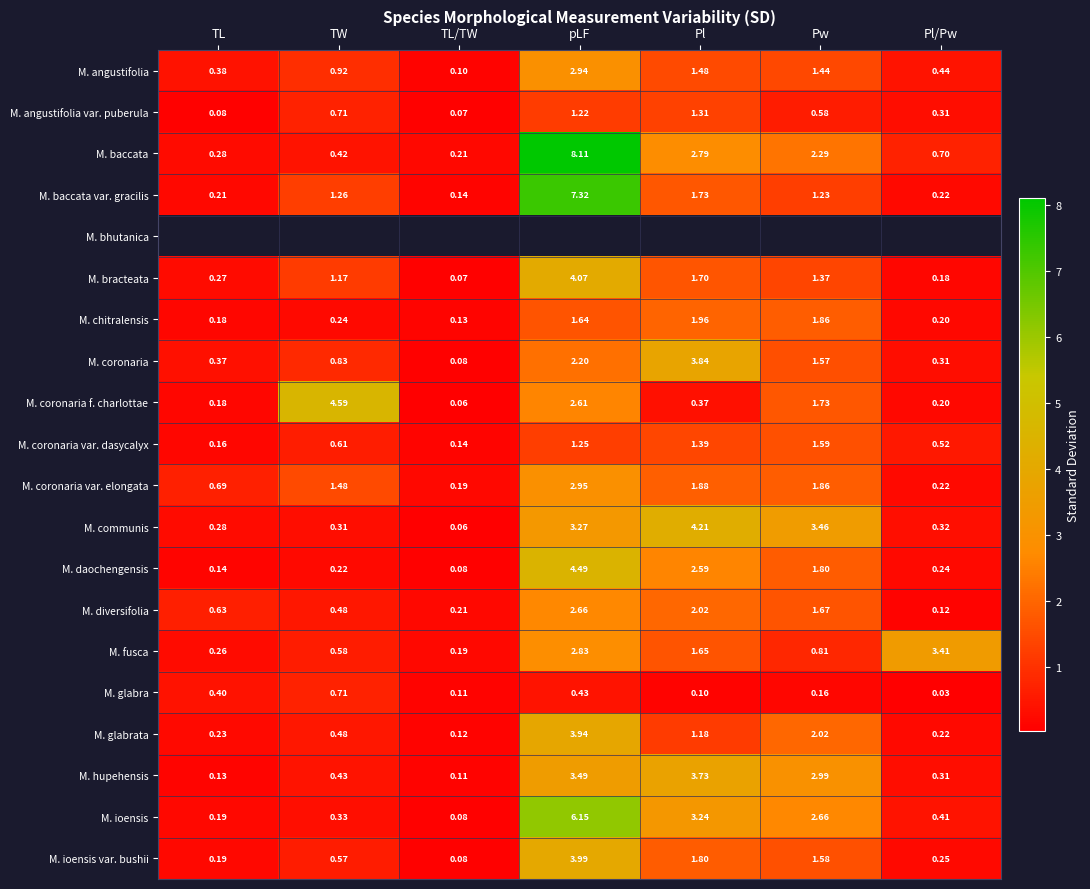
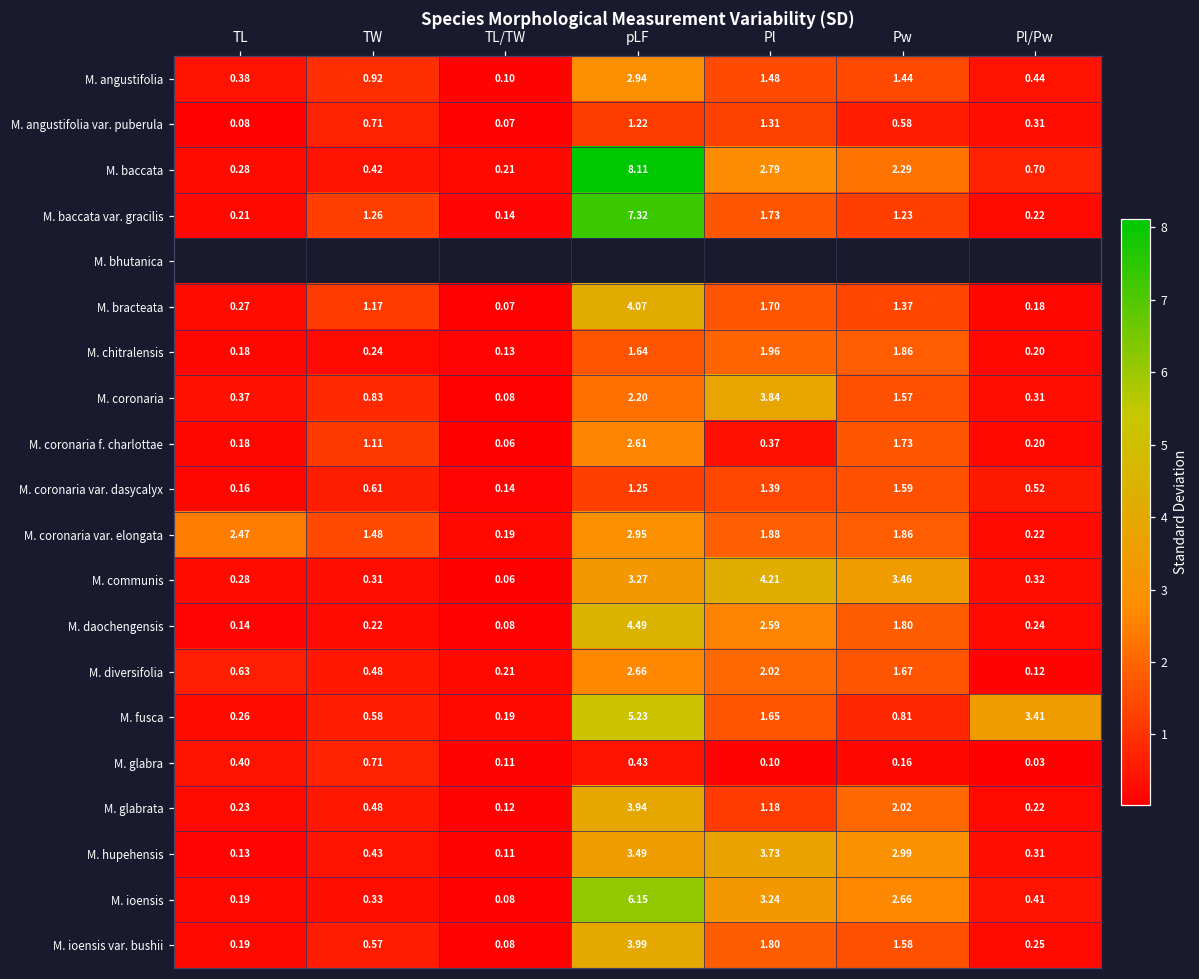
  {
    "M. angustifolia": {
      "TL": 0.38,
      "TW": 0.92,
      "TL/TW": 0.10,
      "pLF": 2.94,
      "Pl": 1.48,
      "Pw": 1.44,
      "Pl/Pw": 0.44
    },
    "M. angustifolia var. puberula": {
      "TL": 0.08,
      "TW": 0.71,
      "TL/TW": 0.07,
      "pLF": 1.22,
      "Pl": 1.31,
      "Pw": 0.58,
      "Pl/Pw": 0.31
    },
    "M. baccata": {
      "TL": 0.28,
      "TW": 0.42,
      "TL/TW": 0.21,
      "pLF": 8.11,
      "Pl": 2.79,
      "Pw": 2.29,
      "Pl/Pw": 0.70
    },
    "M. baccata var. gracilis": {
      "TL": 0.21,
      "TW": 1.26,
      "TL/TW": 0.14,
      "pLF": 7.32,
      "Pl": 1.73,
      "Pw": 1.23,
      "Pl/Pw": 0.22
    },
    "M. bracteata": {
      "TL": 0.27,
      "TW": 1.17,
      "TL/TW": 0.07,
      "pLF": 4.07,
      "Pl": 1.70,
      "Pw": 1.37,
      "Pl/Pw": 0.18
    },
    "M. chitralensis": {
      "TL": 0.18,
      "TW": 0.24,
      "TL/TW": 0.13,
      "pLF": 1.64,
      "Pl": 1.96,
      "Pw": 1.86,
      "Pl/Pw": 0.20
    },
    "M. coronaria": {
      "TL": 0.37,
      "TW": 0.83,
      "TL/TW": 0.08,
      "pLF": 2.20,
      "Pl": 3.84,
      "Pw": 1.57,
      "Pl/Pw": 0.31
    },
    "M. coronaria f. charlottae": {
      "TL": 0.18,
-     "TW": 4.59,
+     "TW": 1.11,
      "TL/TW": 0.06,
      "pLF": 2.61,
      "Pl": 0.37,
      "Pw": 1.73,
      "Pl/Pw": 0.20
    },
    "M. coronaria var. dasycalyx": {
      "TL": 0.16,
      "TW": 0.61,
      "TL/TW": 0.14,
      "pLF": 1.25,
      "Pl": 1.39,
      "Pw": 1.59,
      "Pl/Pw": 0.52
    },
    "M. coronaria var. elongata": {
-     "TL": 0.69,
+     "TL": 2.47,
      "TW": 1.48,
      "TL/TW": 0.19,
      "pLF": 2.95,
      "Pl": 1.88,
      "Pw": 1.86,
      "Pl/Pw": 0.22
    },
    "M. communis": {
      "TL": 0.28,
      "TW": 0.31,
      "TL/TW": 0.06,
      "pLF": 3.27,
      "Pl": 4.21,
      "Pw": 3.46,
      "Pl/Pw": 0.32
    },
    "M. daochengensis": {
      "TL": 0.14,
      "TW": 0.22,
      "TL/TW": 0.08,
      "pLF": 4.49,
      "Pl": 2.59,
      "Pw": 1.80,
      "Pl/Pw": 0.24
    },
    "M. diversifolia": {
      "TL": 0.63,
      "TW": 0.48,
      "TL/TW": 0.21,
      "pLF": 2.66,
      "Pl": 2.02,
      "Pw": 1.67,
      "Pl/Pw": 0.12
    },
    "M. fusca": {
      "TL": 0.26,
      "TW": 0.58,
      "TL/TW": 0.19,
-     "pLF": 2.83,
+     "pLF": 5.23,
      "Pl": 1.65,
      "Pw": 0.81,
      "Pl/Pw": 3.41
    },
    "M. glabra": {
      "TL": 0.40,
      "TW": 0.71,
      "TL/TW": 0.11,
      "pLF": 0.43,
      "Pl": 0.10,
      "Pw": 0.16,
      "Pl/Pw": 0.03
    },
    "M. glabrata": {
      "TL": 0.23,
      "TW": 0.48,
      "TL/TW": 0.12,
      "pLF": 3.94,
      "Pl": 1.18,
      "Pw": 2.02,
      "Pl/Pw": 0.22
    },
    "M. hupehensis": {
      "TL": 0.13,
      "TW": 0.43,
      "TL/TW": 0.11,
      "pLF": 3.49,
      "Pl": 3.73,
      "Pw": 2.99,
      "Pl/Pw": 0.31
    },
    "M. ioensis": {
      "TL": 0.19,
      "TW": 0.33,
      "TL/TW": 0.08,
      "pLF": 6.15,
      "Pl": 3.24,
      "Pw": 2.66,
      "Pl/Pw": 0.41
    },
    "M. ioensis var. bushii": {
      "TL": 0.19,
      "TW": 0.57,
      "TL/TW": 0.08,
      "pLF": 3.99,
      "Pl": 1.80,
      "Pw": 1.58,
      "Pl/Pw": 0.25
    }
  }
